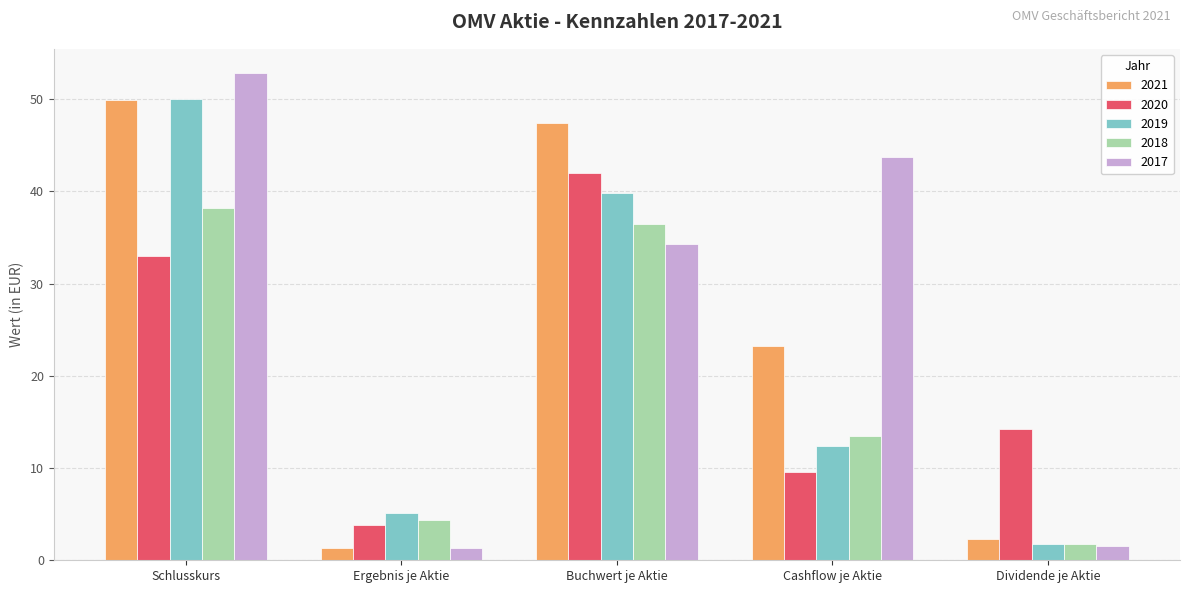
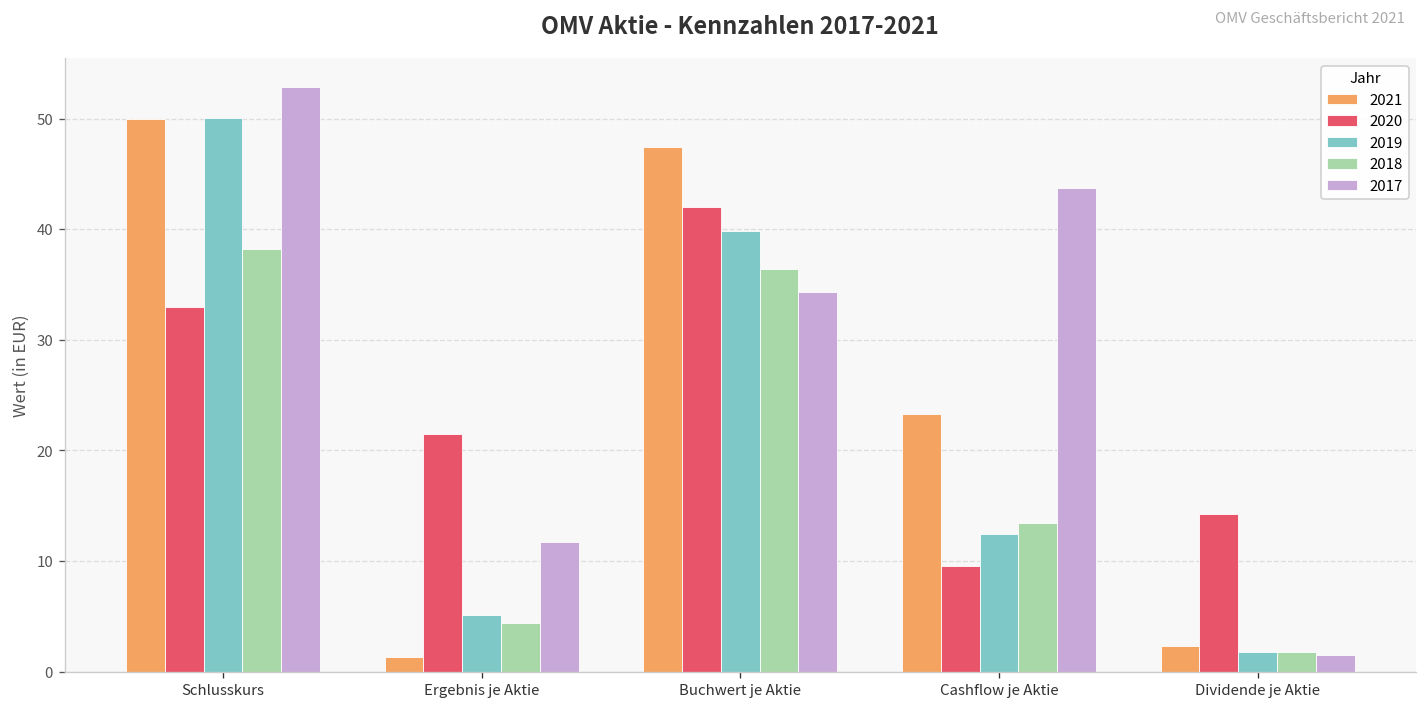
  {
    "2021": {
      "Schlusskurs": 50,
      "Ergebnis je Aktie": 1,
      "Buchwert je Aktie": 47,
      "Cashflow je Aktie": 23,
      "Dividende je Aktie": 2
    },
    "2020": {
      "Schlusskurs": 33,
-     "Ergebnis je Aktie": 4,
+     "Ergebnis je Aktie": 22,
      "Buchwert je Aktie": 42,
      "Cashflow je Aktie": 10,
      "Dividende je Aktie": 14
    },
    "2017": {
      "Schlusskurs": 53,
-     "Ergebnis je Aktie": 1,
+     "Ergebnis je Aktie": 12,
      "Buchwert je Aktie": 34,
      "Cashflow je Aktie": 44,
      "Dividende je Aktie": 2
    }
  }
